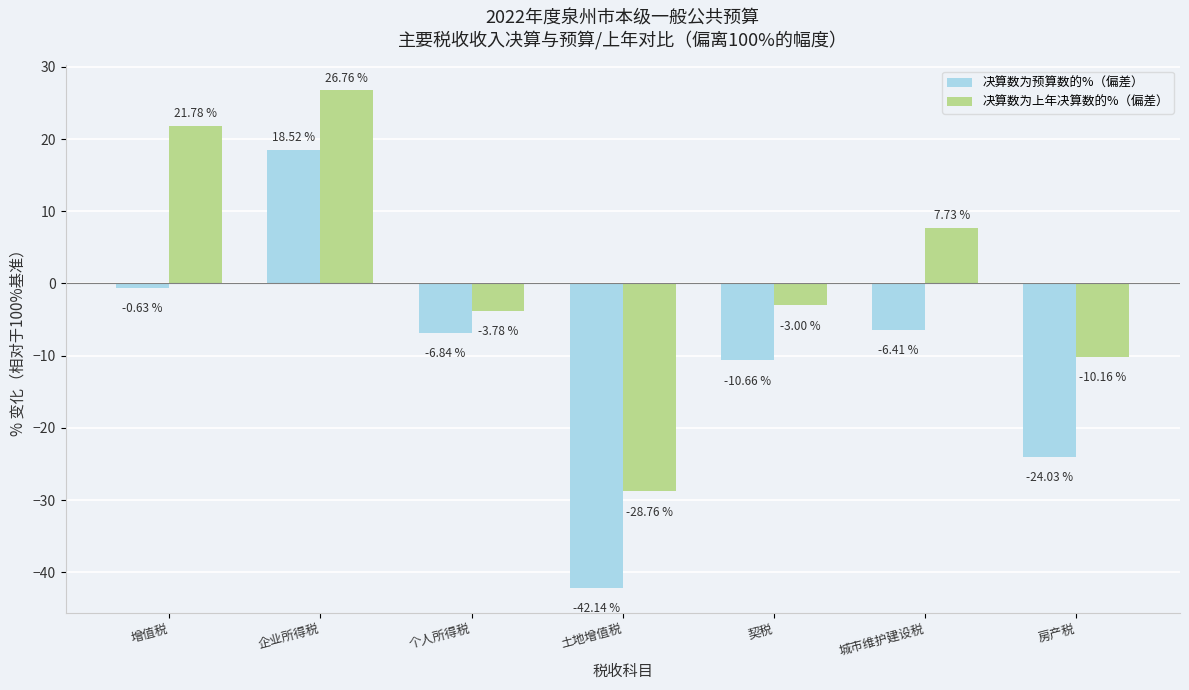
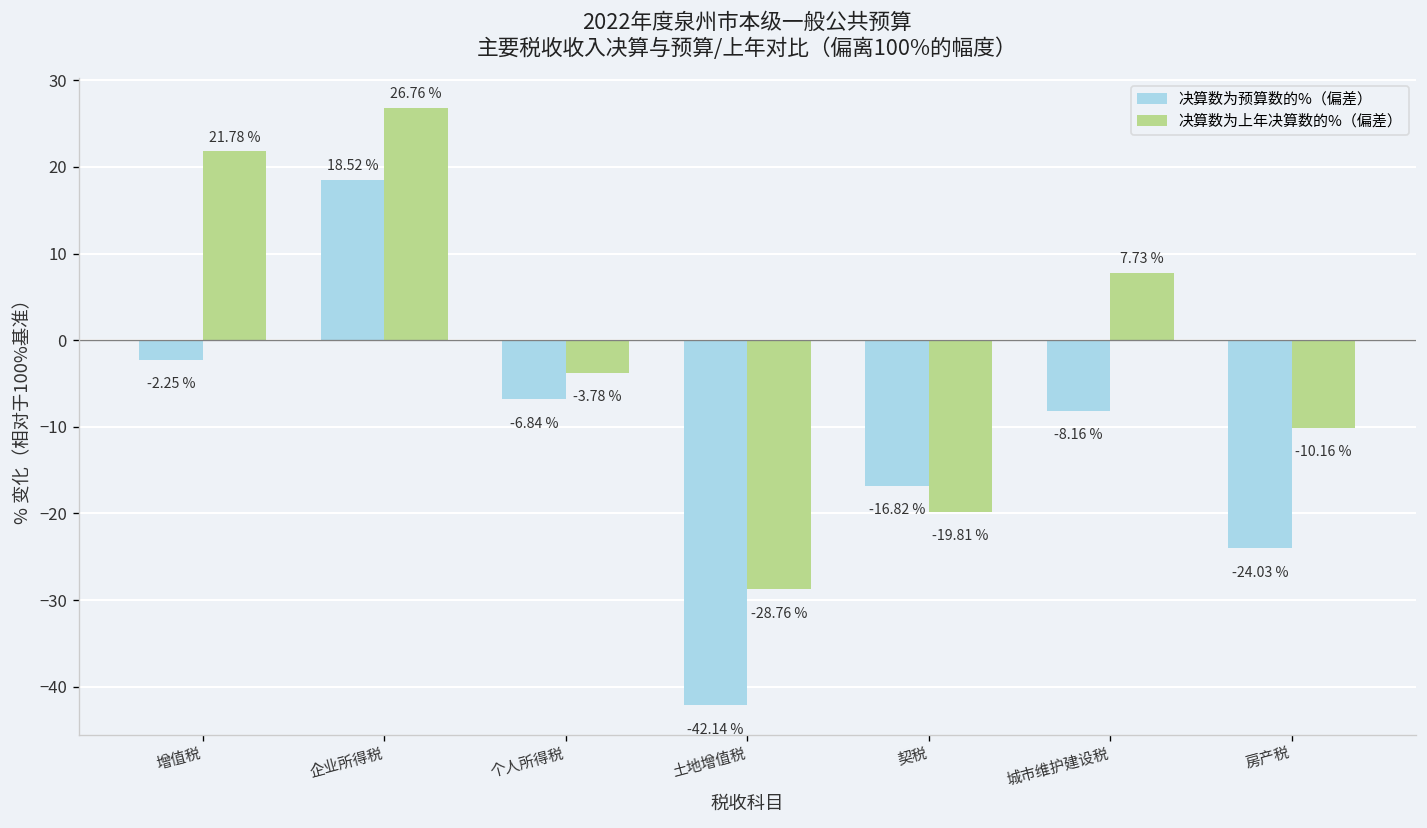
  {
    "决算数为预算数的%（偏差）": {
-     "增值税": "-0.63 %",
+     "增值税": "-2.25 %",
      "企业所得税": "18.52 %",
      "个人所得税": "-6.84 %",
      "土地增值税": "-42.14 %",
-     "契税": "-10.66 %",
-     "城市维护建设税": "-6.41 %",
+     "契税": "-16.82 %",
+     "城市维护建设税": "-8.16 %",
      "房产税": "-24.03 %"
    },
    "决算数为上年决算数的%（偏差）": {
      "增值税": "21.78 %",
      "企业所得税": "26.76 %",
      "个人所得税": "-3.78 %",
      "土地增值税": "-28.76 %",
-     "契税": "-3.00 %",
+     "契税": "-19.81 %",
      "城市维护建设税": "7.73 %",
      "房产税": "-10.16 %"
    }
  }
